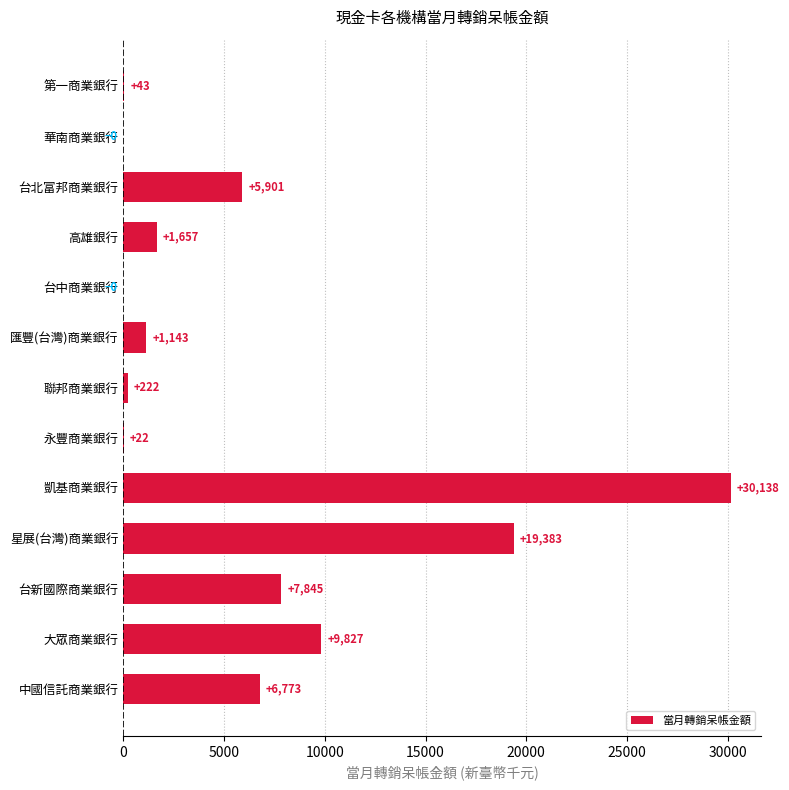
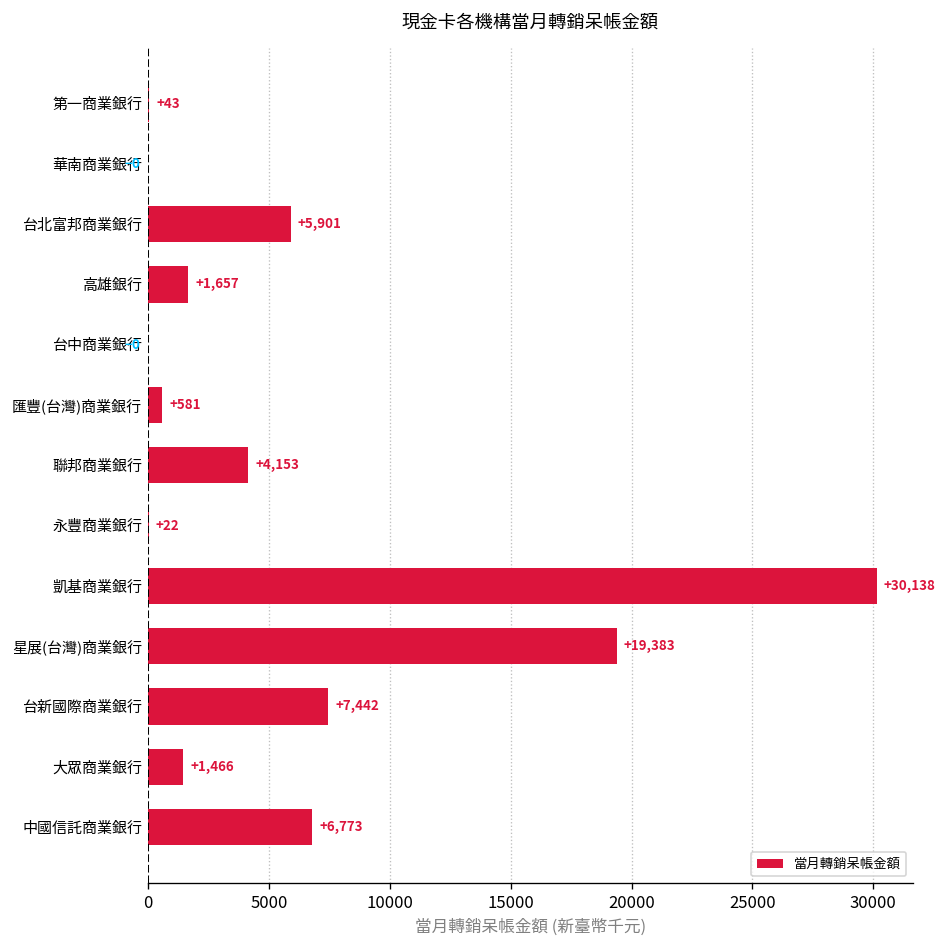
  {
    "第一商業銀行": "+43",
    "華南商業銀行": "-0",
    "台北富邦商業銀行": "+5,901",
    "高雄銀行": "+1,657",
    "台中商業銀行": "-0",
-   "匯豐(台灣)商業銀行": "+1,143",
-   "聯邦商業銀行": "+222",
+   "匯豐(台灣)商業銀行": "+581",
+   "聯邦商業銀行": "+4,153",
    "永豐商業銀行": "+22",
    "凱基商業銀行": "+30,138",
    "星展(台灣)商業銀行": "+19,383",
-   "台新國際商業銀行": "+7,845",
-   "大眾商業銀行": "+9,827",
+   "台新國際商業銀行": "+7,442",
+   "大眾商業銀行": "+1,466",
    "中國信託商業銀行": "+6,773"
  }
